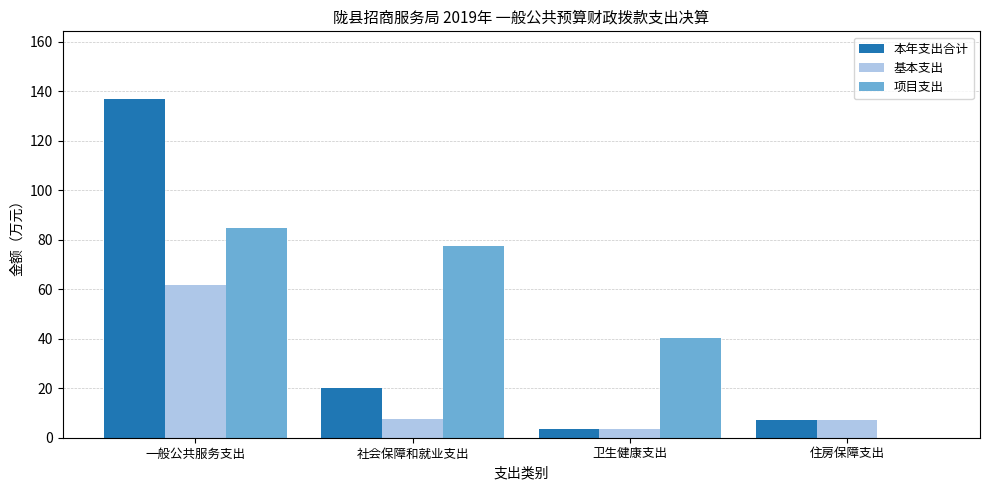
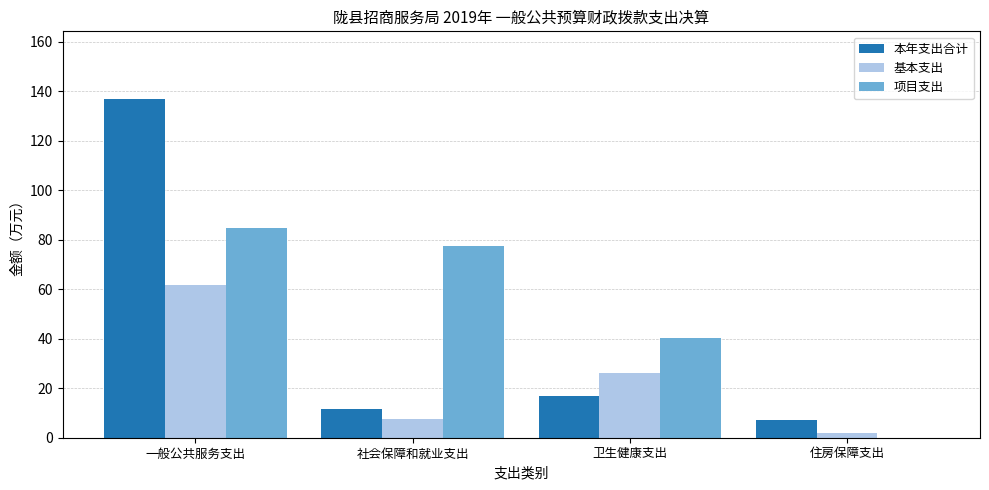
  {
    "本年支出合计": {
      "一般公共服务支出": 137,
-     "社会保障和就业支出": 20,
-     "卫生健康支出": 4,
+     "社会保障和就业支出": 12,
+     "卫生健康支出": 17,
      "住房保障支出": 7
    },
    "基本支出": {
      "一般公共服务支出": 62,
      "社会保障和就业支出": 8,
-     "卫生健康支出": 4,
-     "住房保障支出": 7
+     "卫生健康支出": 26,
+     "住房保障支出": 2
    },
    "项目支出": {
      "一般公共服务支出": 85,
      "社会保障和就业支出": 78,
      "卫生健康支出": 40,
      "住房保障支出": 0
    }
  }
